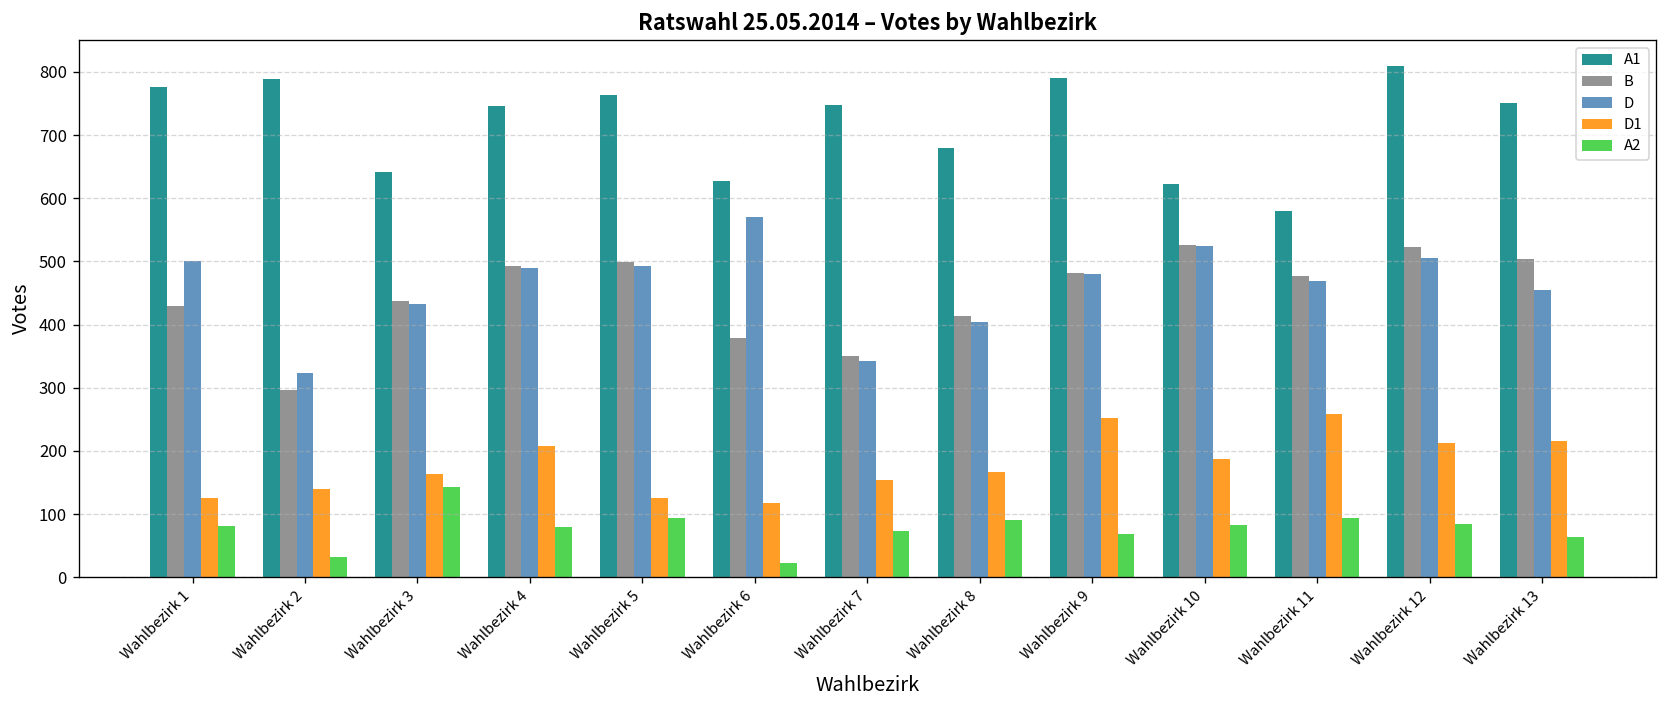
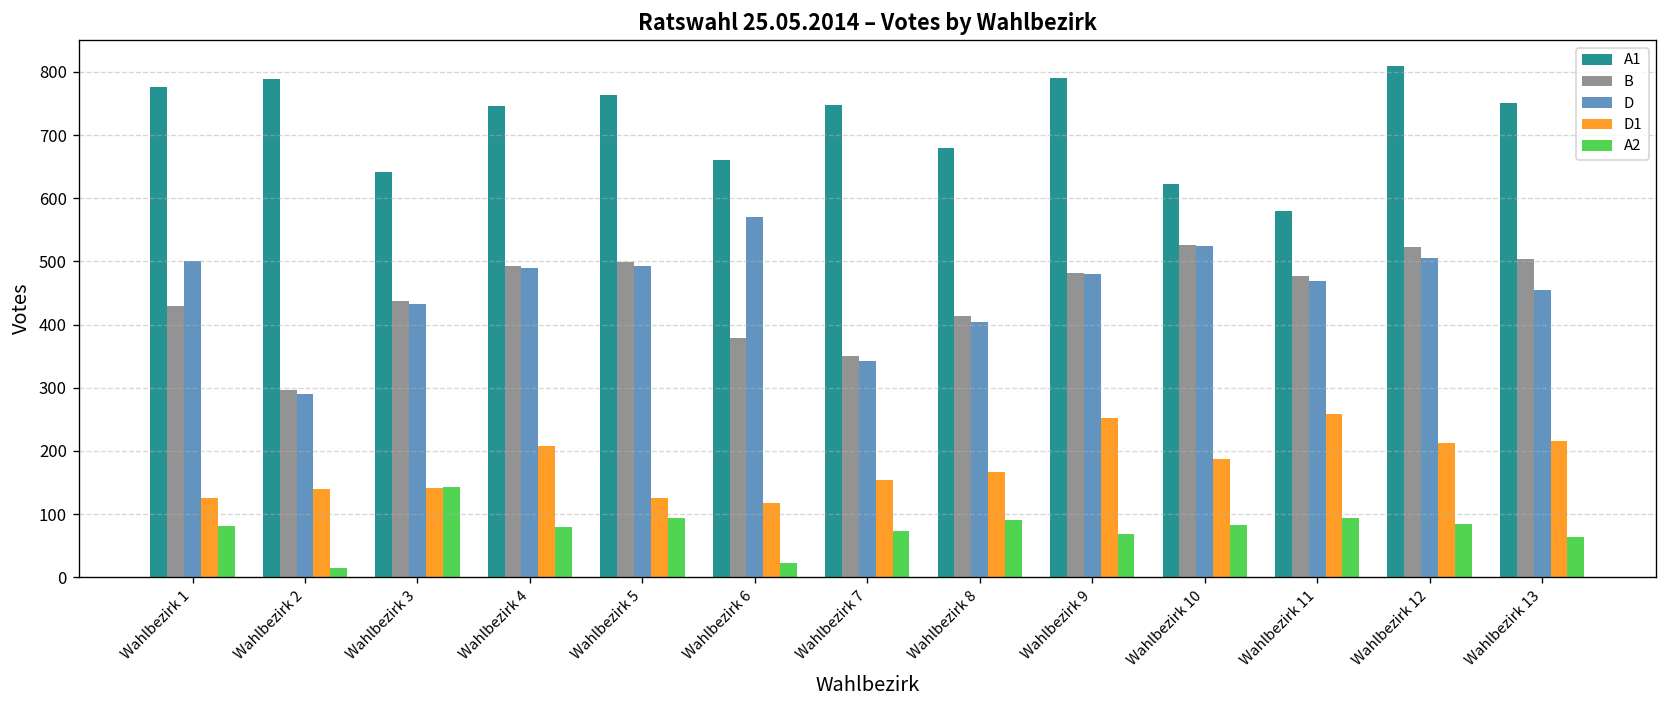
  {
    "A1": {
      "Wahlbezirk 1": 780,
      "Wahlbezirk 2": 790,
      "Wahlbezirk 3": 640,
      "Wahlbezirk 4": 750,
      "Wahlbezirk 5": 760,
-     "Wahlbezirk 6": 630,
+     "Wahlbezirk 6": 660,
      "Wahlbezirk 7": 750,
      "Wahlbezirk 8": 680,
      "Wahlbezirk 9": 790,
      "Wahlbezirk 10": 620,
      "Wahlbezirk 11": 580,
      "Wahlbezirk 12": 810,
      "Wahlbezirk 13": 750
    },
    "B": {
      "Wahlbezirk 1": 430,
      "Wahlbezirk 2": 300,
      "Wahlbezirk 3": 440,
      "Wahlbezirk 4": 490,
      "Wahlbezirk 5": 500,
      "Wahlbezirk 6": 380,
      "Wahlbezirk 7": 350,
      "Wahlbezirk 8": 410,
      "Wahlbezirk 9": 480,
      "Wahlbezirk 10": 530,
      "Wahlbezirk 11": 480,
      "Wahlbezirk 12": 520,
      "Wahlbezirk 13": 500
    },
    "D": {
      "Wahlbezirk 1": 500,
-     "Wahlbezirk 2": 320,
+     "Wahlbezirk 2": 290,
      "Wahlbezirk 3": 430,
      "Wahlbezirk 4": 490,
      "Wahlbezirk 5": 490,
      "Wahlbezirk 6": 570,
      "Wahlbezirk 7": 340,
      "Wahlbezirk 8": 400,
      "Wahlbezirk 9": 480,
      "Wahlbezirk 10": 530,
      "Wahlbezirk 11": 470,
      "Wahlbezirk 12": 510,
      "Wahlbezirk 13": 460
    },
    "D1": {
      "Wahlbezirk 1": 130,
      "Wahlbezirk 2": 140,
-     "Wahlbezirk 3": 160,
+     "Wahlbezirk 3": 140,
      "Wahlbezirk 4": 210,
      "Wahlbezirk 5": 130,
      "Wahlbezirk 6": 120,
      "Wahlbezirk 7": 150,
      "Wahlbezirk 8": 170,
      "Wahlbezirk 9": 250,
      "Wahlbezirk 10": 190,
      "Wahlbezirk 11": 260,
      "Wahlbezirk 12": 210,
      "Wahlbezirk 13": 220
    },
    "A2": {
      "Wahlbezirk 1": 80,
-     "Wahlbezirk 2": 30,
+     "Wahlbezirk 2": 20,
      "Wahlbezirk 3": 140,
      "Wahlbezirk 4": 80,
      "Wahlbezirk 5": 90,
      "Wahlbezirk 6": 20,
      "Wahlbezirk 7": 70,
      "Wahlbezirk 8": 90,
      "Wahlbezirk 9": 70,
      "Wahlbezirk 10": 80,
      "Wahlbezirk 11": 90,
      "Wahlbezirk 12": 80,
      "Wahlbezirk 13": 60
    }
  }
